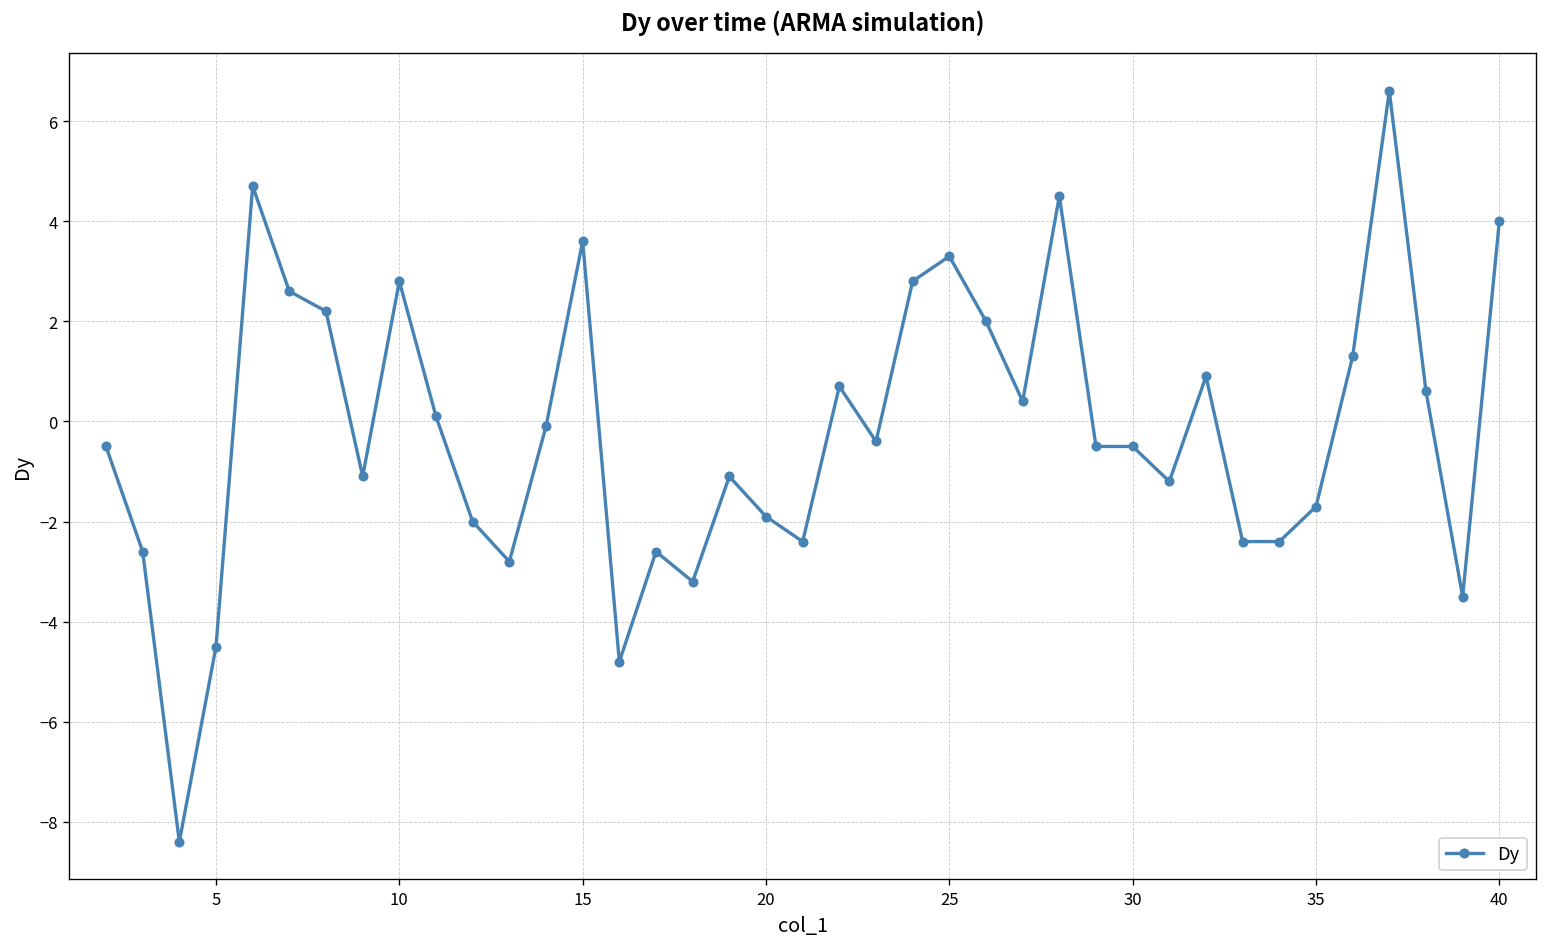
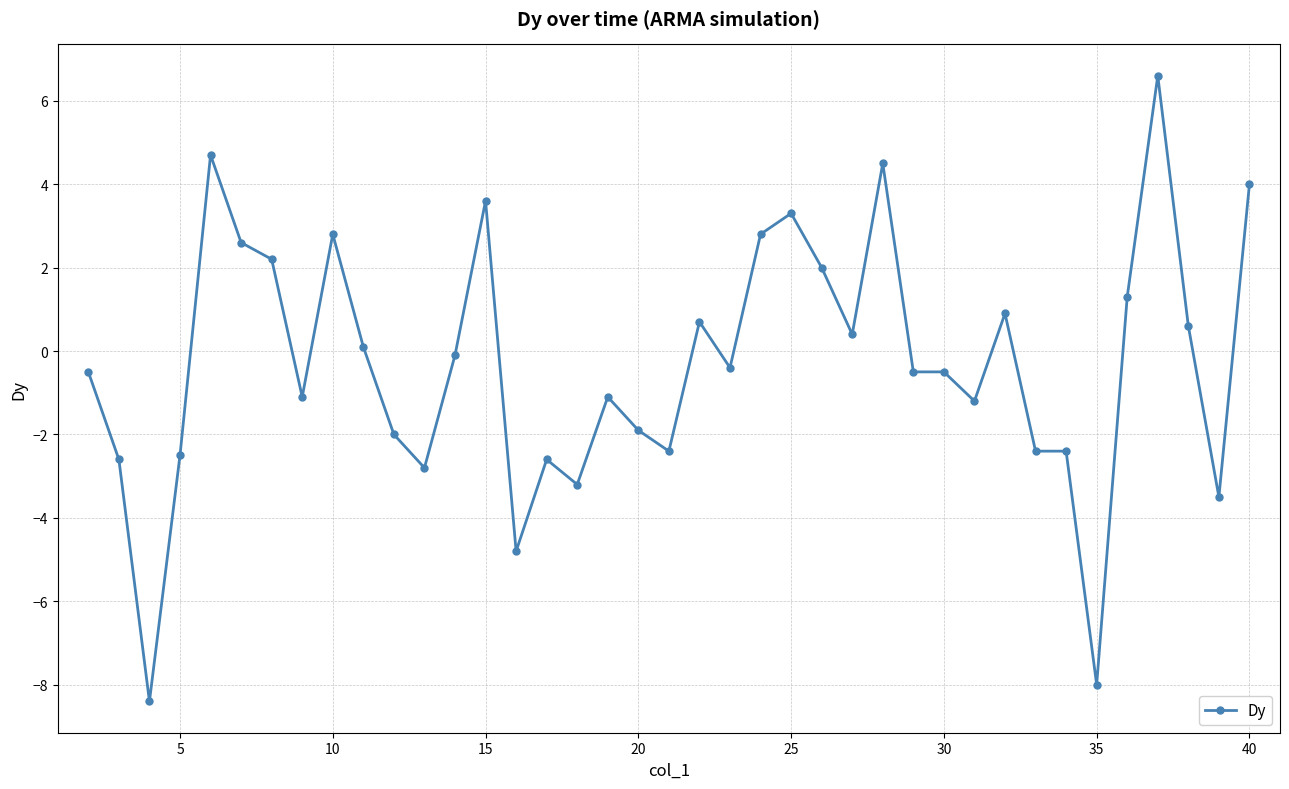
  {
-   "5": -4.5,
+   "5": -2.5,
    "10": 2.8,
    "15": 3.6,
    "20": -1.9,
    "25": 3.3,
    "30": -0.5,
-   "35": -1.7,
+   "35": -8.0,
    "40": 4.0
  }
